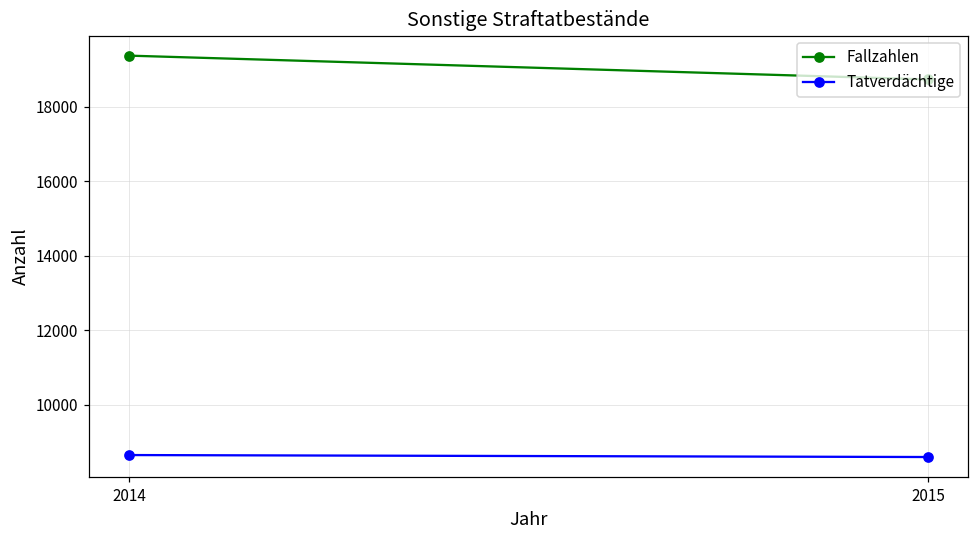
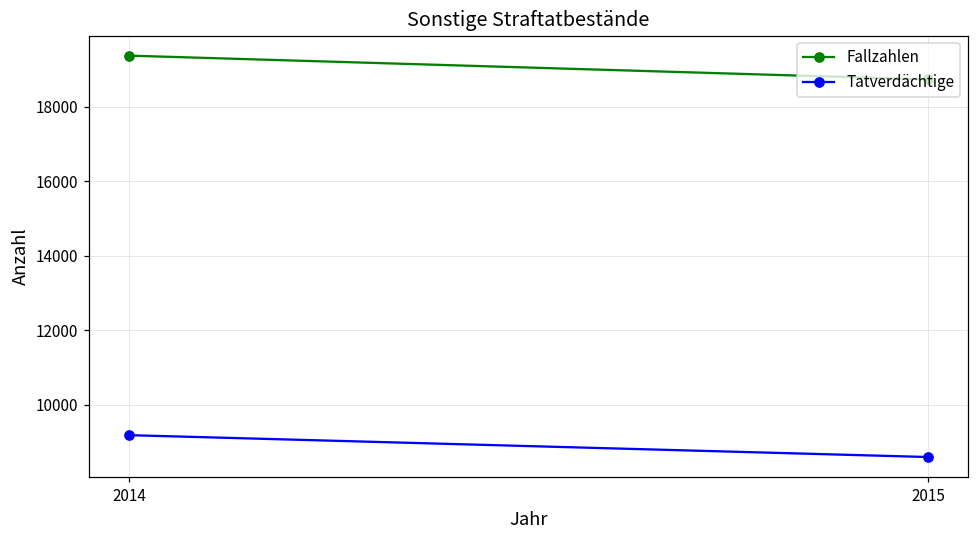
  {
    "Fallzahlen": {
      "2014": 19400
    },
    "Tatverdächtige": {
-     "2014": 8600,
+     "2014": 9200,
      "2015": 8600
    }
  }
